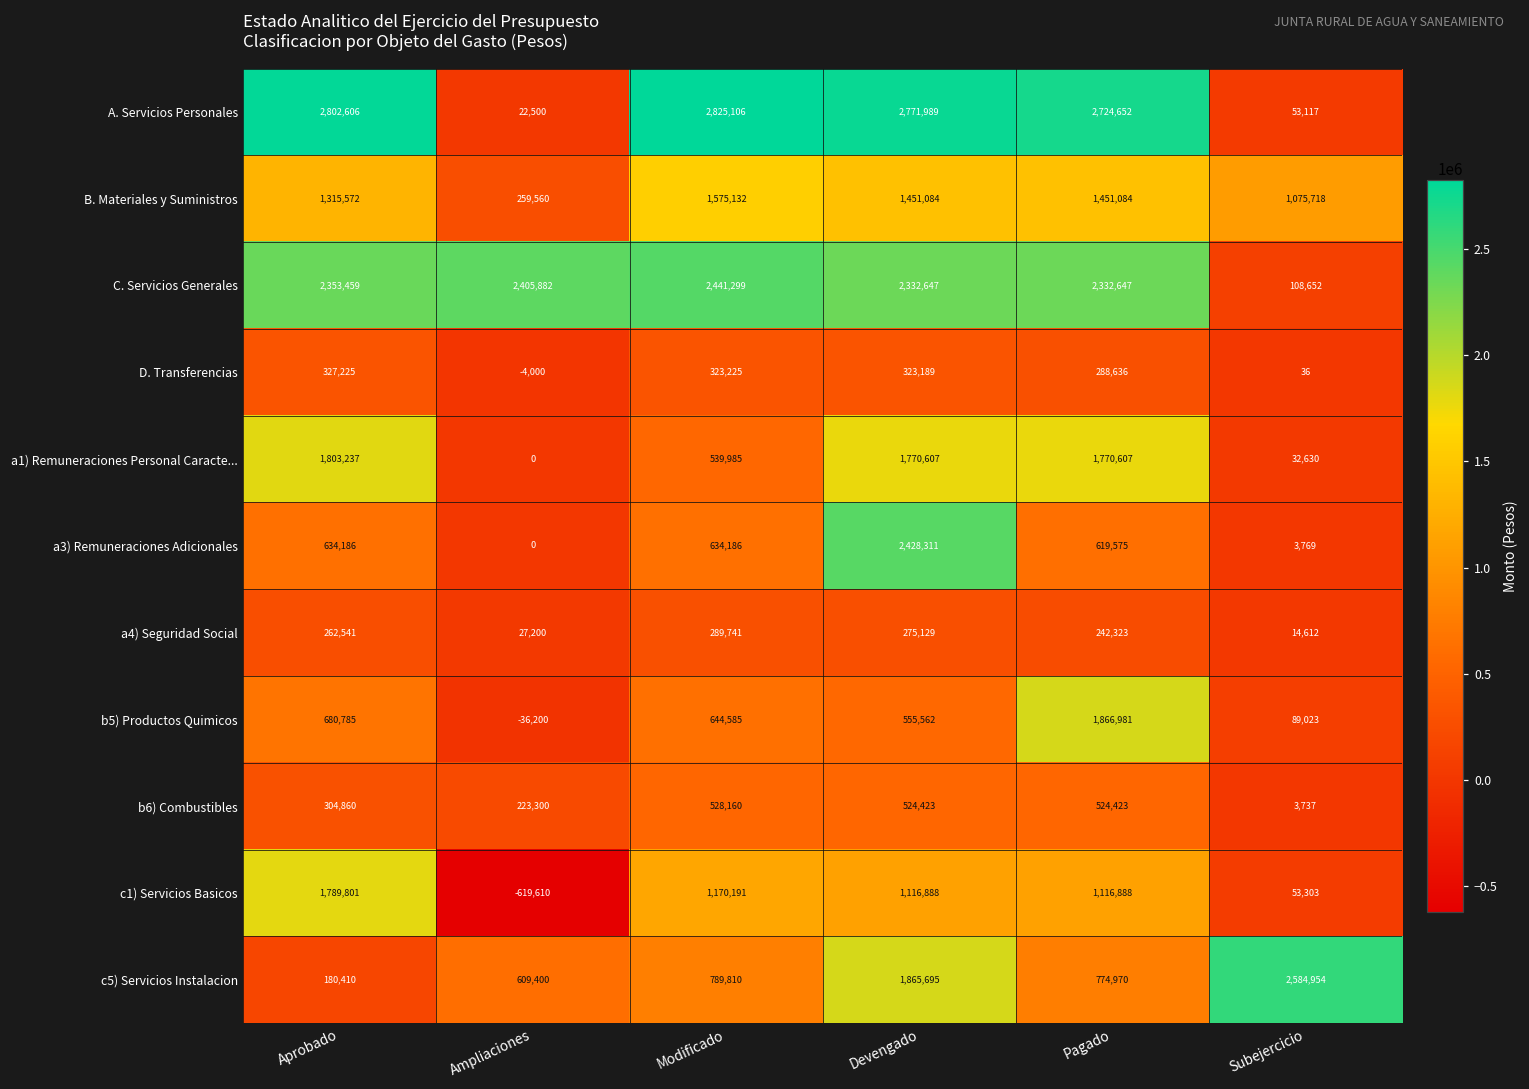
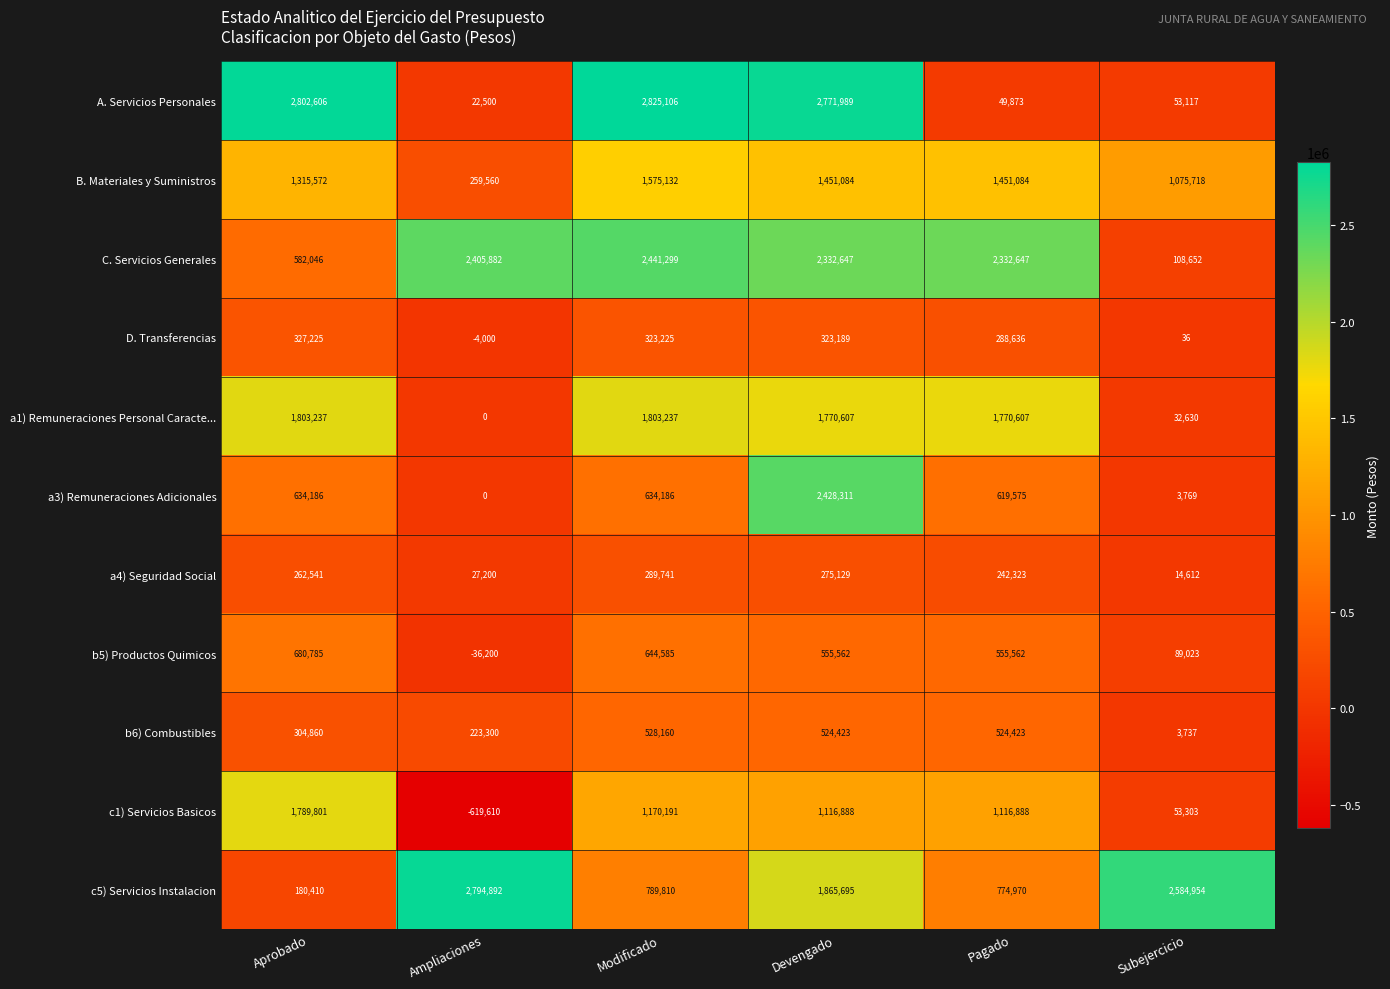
  {
    "A. Servicios Personales": {
      "Aprobado": "2,802,606",
      "Ampliaciones": "22,500",
      "Modificado": "2,825,106",
      "Devengado": "2,771,989",
-     "Pagado": "2,724,652",
+     "Pagado": "49,873",
      "Subejercicio": "53,117"
    },
    "B. Materiales y Suministros": {
      "Aprobado": "1,315,572",
      "Ampliaciones": "259,560",
      "Modificado": "1,575,132",
      "Devengado": "1,451,084",
      "Pagado": "1,451,084",
      "Subejercicio": "1,075,718"
    },
    "C. Servicios Generales": {
-     "Aprobado": "2,353,459",
+     "Aprobado": "582,046",
      "Ampliaciones": "2,405,882",
      "Modificado": "2,441,299",
      "Devengado": "2,332,647",
      "Pagado": "2,332,647",
      "Subejercicio": "108,652"
    },
    "D. Transferencias": {
      "Aprobado": "327,225",
      "Ampliaciones": "-4,000",
      "Modificado": "323,225",
      "Devengado": "323,189",
      "Pagado": "288,636",
      "Subejercicio": "36"
    },
    "a1) Remuneraciones Personal Caracte...": {
      "Aprobado": "1,803,237",
      "Ampliaciones": "0",
-     "Modificado": "539,985",
+     "Modificado": "1,803,237",
      "Devengado": "1,770,607",
      "Pagado": "1,770,607",
      "Subejercicio": "32,630"
    },
    "a3) Remuneraciones Adicionales": {
      "Aprobado": "634,186",
      "Ampliaciones": "0",
      "Modificado": "634,186",
      "Devengado": "2,428,311",
      "Pagado": "619,575",
      "Subejercicio": "3,769"
    },
    "a4) Seguridad Social": {
      "Aprobado": "262,541",
      "Ampliaciones": "27,200",
      "Modificado": "289,741",
      "Devengado": "275,129",
      "Pagado": "242,323",
      "Subejercicio": "14,612"
    },
    "b5) Productos Quimicos": {
      "Aprobado": "680,785",
      "Ampliaciones": "-36,200",
      "Modificado": "644,585",
      "Devengado": "555,562",
-     "Pagado": "1,866,981",
+     "Pagado": "555,562",
      "Subejercicio": "89,023"
    },
    "b6) Combustibles": {
      "Aprobado": "304,860",
      "Ampliaciones": "223,300",
      "Modificado": "528,160",
      "Devengado": "524,423",
      "Pagado": "524,423",
      "Subejercicio": "3,737"
    },
    "c1) Servicios Basicos": {
      "Aprobado": "1,789,801",
      "Ampliaciones": "-619,610",
      "Modificado": "1,170,191",
      "Devengado": "1,116,888",
      "Pagado": "1,116,888",
      "Subejercicio": "53,303"
    },
    "c5) Servicios Instalacion": {
      "Aprobado": "180,410",
-     "Ampliaciones": "609,400",
+     "Ampliaciones": "2,794,892",
      "Modificado": "789,810",
      "Devengado": "1,865,695",
      "Pagado": "774,970",
      "Subejercicio": "2,584,954"
    }
  }
